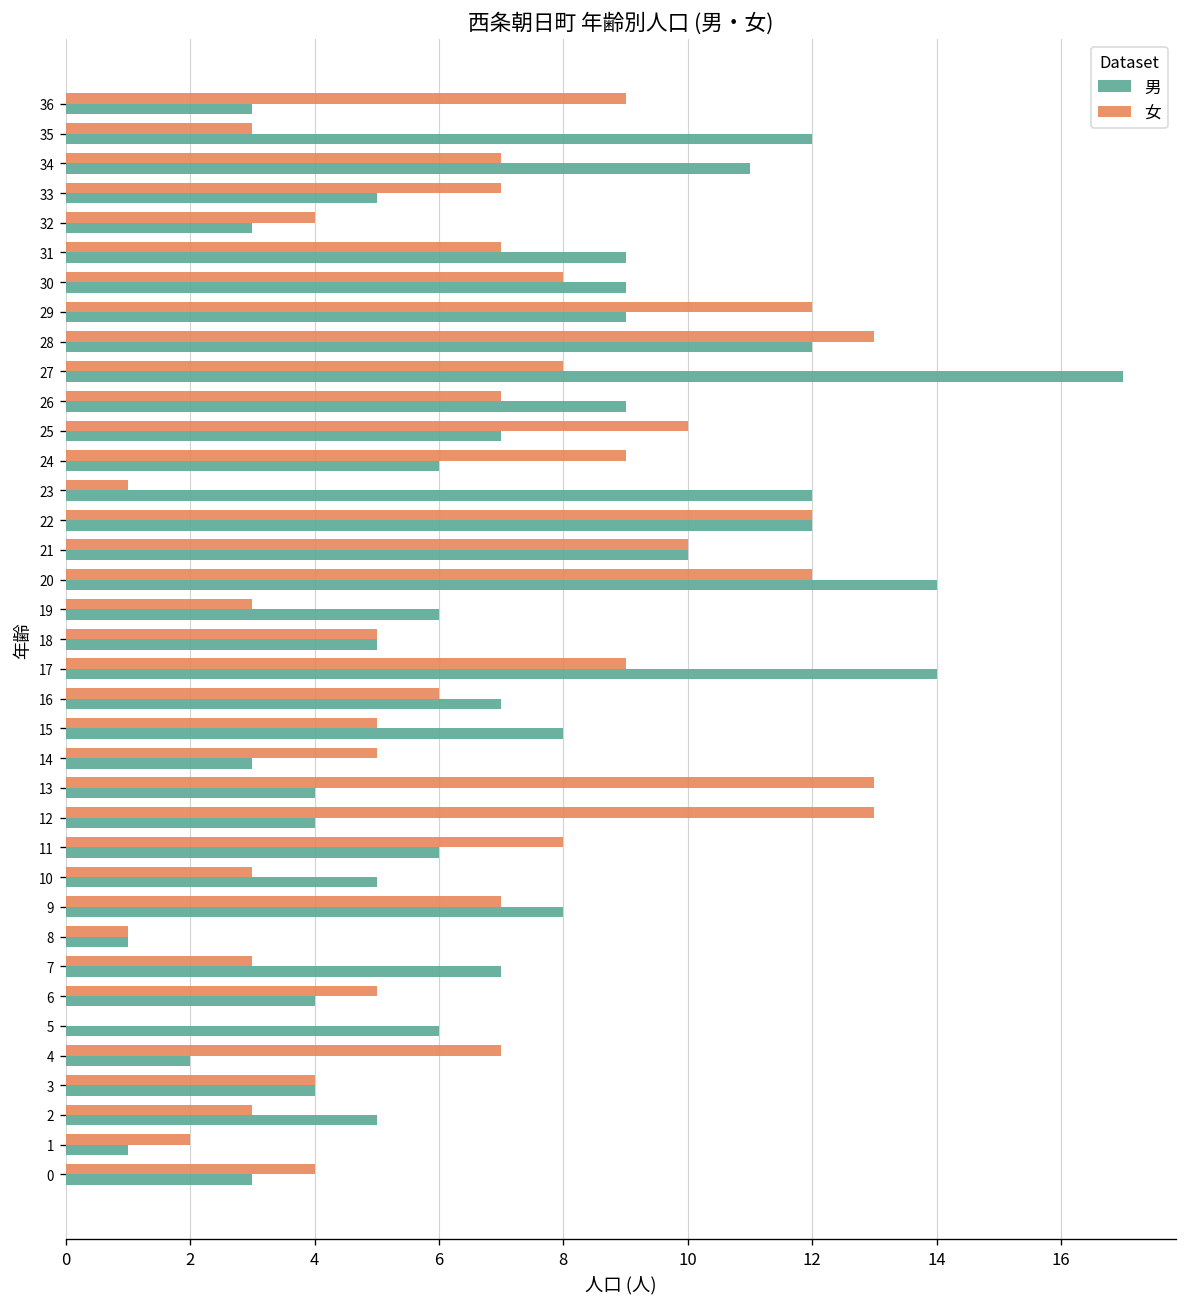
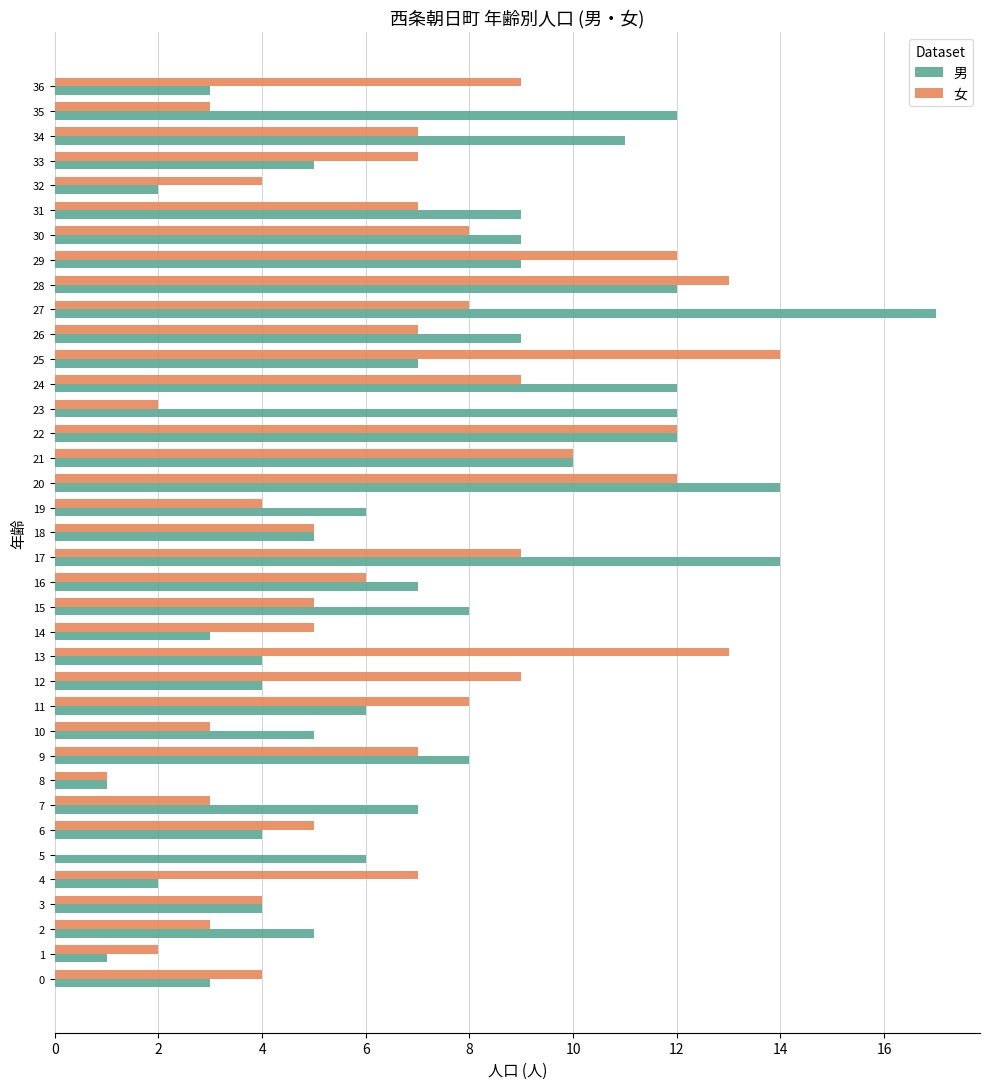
  {
    "男": {
      "36": 3,
      "35": 12,
      "34": 11,
      "33": 5,
-     "32": 3,
+     "32": 2,
      "31": 9,
      "30": 9,
      "29": 9,
      "28": 12,
      "27": 17,
      "26": 9,
      "25": 7,
-     "24": 6,
+     "24": 12,
      "23": 12,
      "22": 12,
      "21": 10,
      "20": 14,
      "19": 6,
      "18": 5,
      "17": 14,
      "16": 7,
      "15": 8,
      "14": 3,
      "13": 4,
      "12": 4,
      "11": 6,
      "10": 5,
      "9": 8,
      "8": 1,
      "7": 7,
      "6": 4,
      "5": 6,
      "4": 2,
      "3": 4,
      "2": 5,
      "1": 1,
      "0": 3
    },
    "女": {
      "36": 9,
      "35": 3,
      "34": 7,
      "33": 7,
      "32": 4,
      "31": 7,
      "30": 8,
      "29": 12,
      "28": 13,
      "27": 8,
      "26": 7,
-     "25": 10,
+     "25": 14,
      "24": 9,
-     "23": 1,
+     "23": 2,
      "22": 12,
      "21": 10,
      "20": 12,
-     "19": 3,
+     "19": 4,
      "18": 5,
      "17": 9,
      "16": 6,
      "15": 5,
      "14": 5,
      "13": 13,
-     "12": 13,
+     "12": 9,
      "11": 8,
      "10": 3,
      "9": 7,
      "8": 1,
      "7": 3,
      "6": 5,
      "5": 0,
      "4": 7,
      "3": 4,
      "2": 3,
      "1": 2,
      "0": 4
    }
  }
